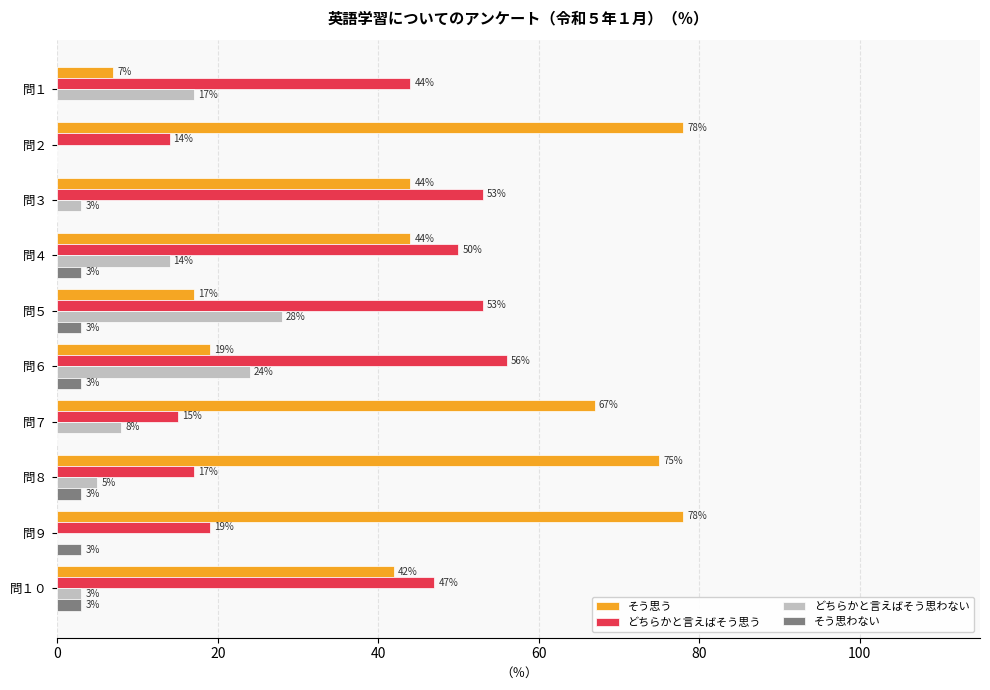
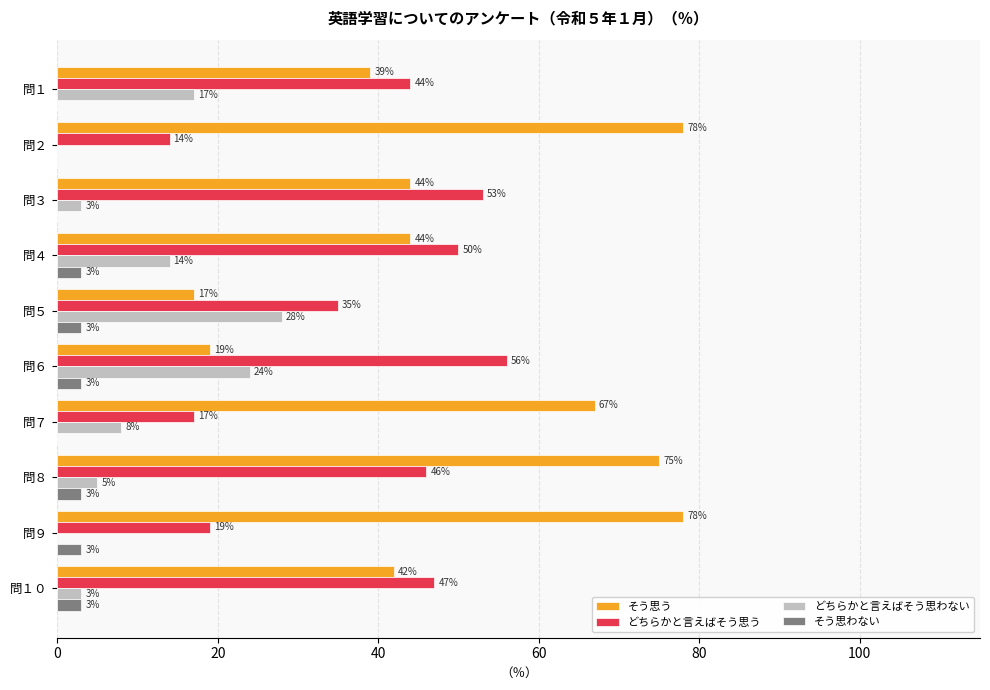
  {
    "そう思う": {
-     "問１": "7%",
+     "問１": "39%",
      "問２": "78%",
      "問３": "44%",
      "問４": "44%",
      "問５": "17%",
      "問６": "19%",
      "問７": "67%",
      "問８": "75%",
      "問９": "78%",
      "問１０": "42%"
    },
    "どちらかと言えばそう思う": {
      "問１": "44%",
      "問２": "14%",
      "問３": "53%",
      "問４": "50%",
-     "問５": "53%",
+     "問５": "35%",
      "問６": "56%",
-     "問７": "15%",
-     "問８": "17%",
+     "問７": "17%",
+     "問８": "46%",
      "問９": "19%",
      "問１０": "47%"
    },
    "どちらかと言えばそう思わない": {
      "問１": "17%",
      "問３": "3%",
      "問４": "14%",
      "問５": "28%",
      "問６": "24%",
      "問７": "8%",
      "問８": "5%",
      "問１０": "3%"
    },
    "そう思わない": {
      "問４": "3%",
      "問５": "3%",
      "問６": "3%",
      "問８": "3%",
      "問９": "3%",
      "問１０": "3%"
    }
  }
